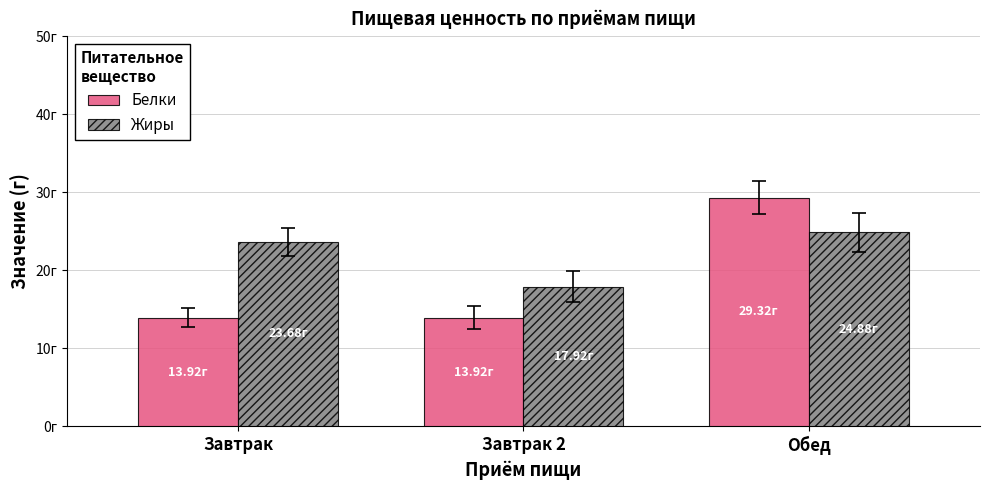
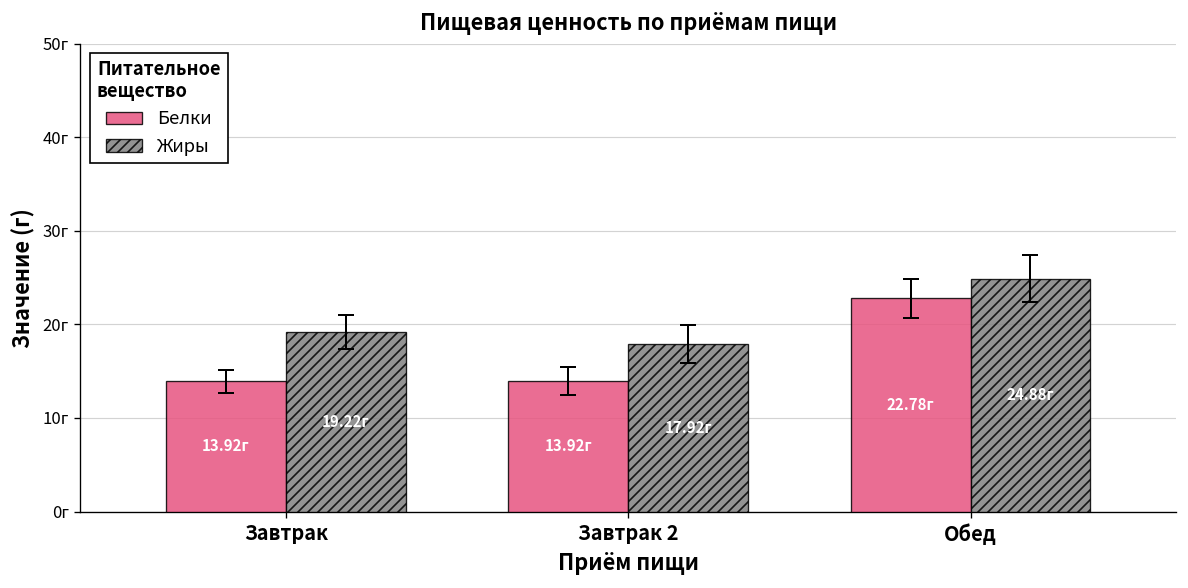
  {
    "Белки": {
      "Завтрак": "13.92г",
      "Завтрак 2": "13.92г",
-     "Обед": "29.32г"
+     "Обед": "22.78г"
    },
    "Жиры": {
-     "Завтрак": "23.68г",
+     "Завтрак": "19.22г",
      "Завтрак 2": "17.92г",
      "Обед": "24.88г"
    }
  }
